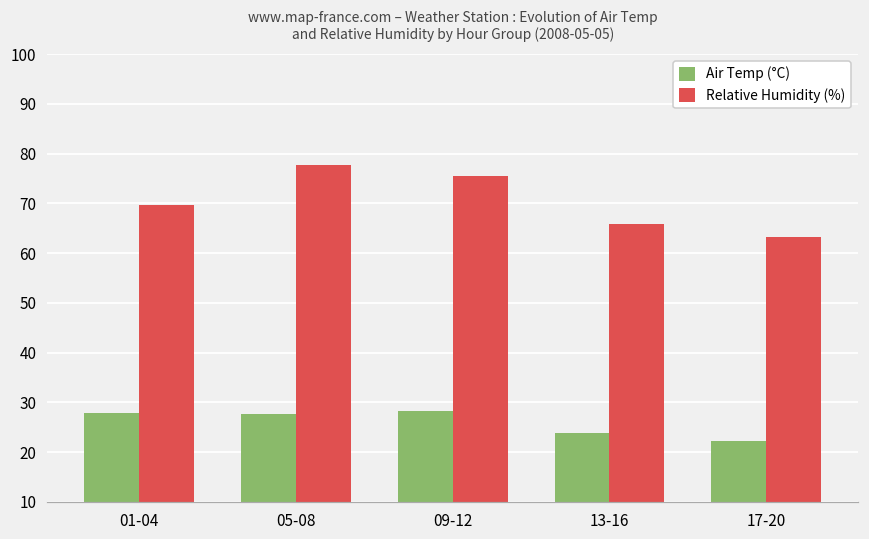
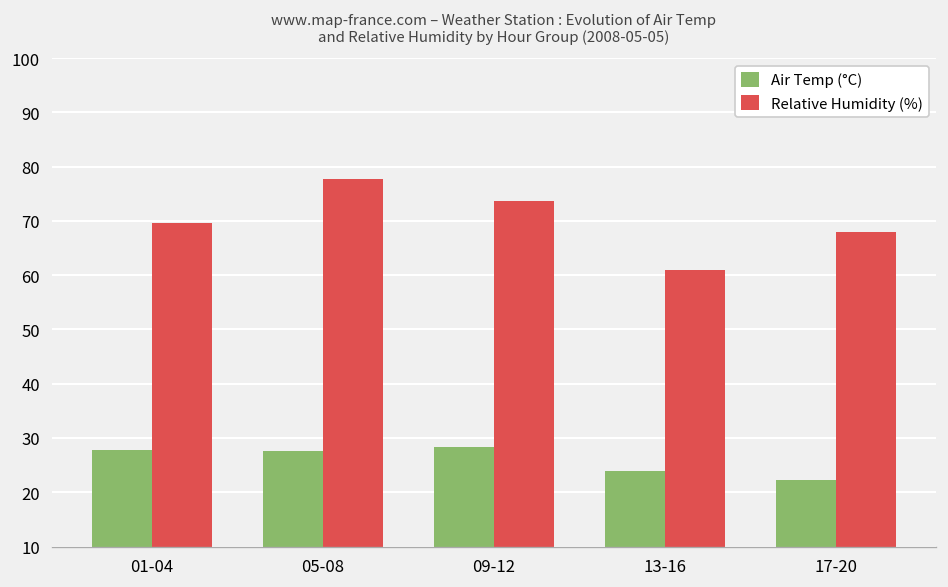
  {
    "Air Temp (°C)": {
      "01-04": 28,
      "05-08": 28,
      "09-12": 28,
      "13-16": 24,
      "17-20": 22
    },
    "Relative Humidity (%)": {
      "01-04": 70,
      "05-08": 78,
-     "09-12": 76,
-     "13-16": 66,
-     "17-20": 63
+     "09-12": 74,
+     "13-16": 61,
+     "17-20": 68
    }
  }
